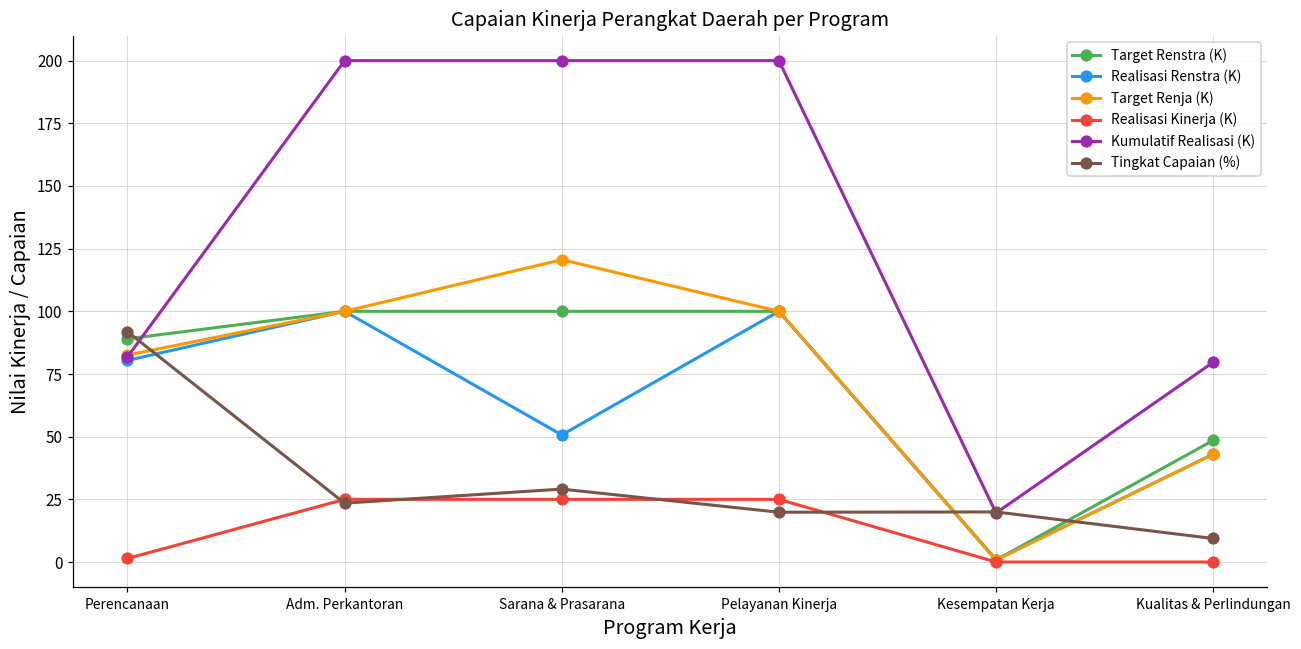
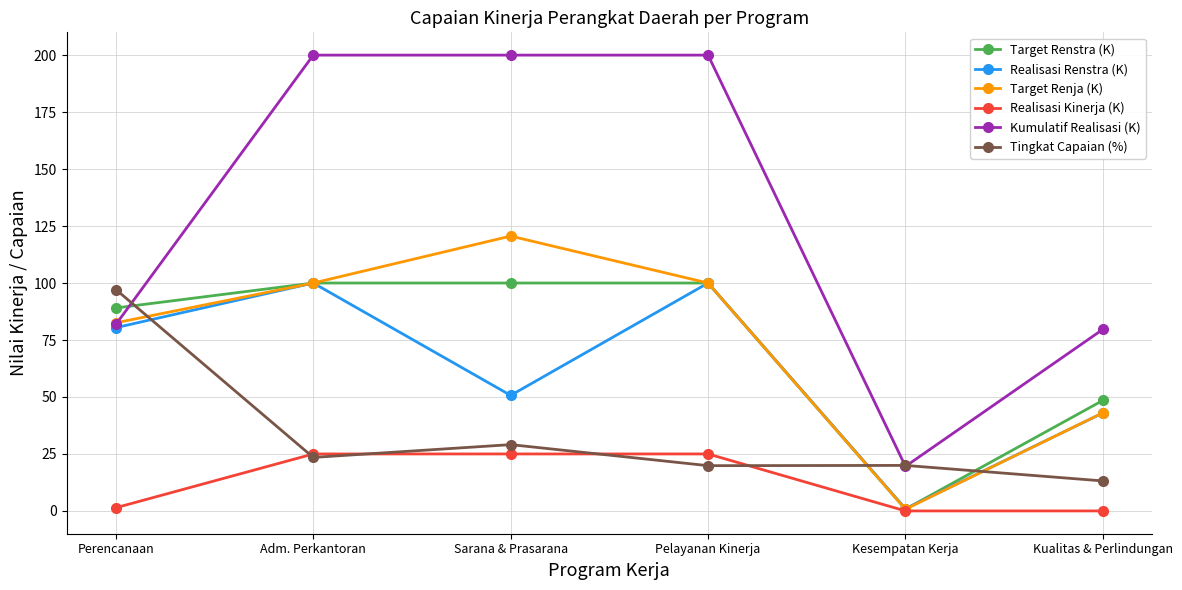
  {
    "Target Renstra (K)": {
      "Perencanaan": 89,
      "Sarana & Prasarana": 100,
      "Kualitas & Perlindungan": 49
    },
    "Realisasi Renstra (K)": {
      "Perencanaan": 80,
      "Sarana & Prasarana": 51
    },
    "Target Renja (K)": {
      "Sarana & Prasarana": 121
    },
    "Realisasi Kinerja (K)": {
      "Perencanaan": 1,
      "Adm. Perkantoran": 25,
      "Sarana & Prasarana": 25,
      "Pelayanan Kinerja": 25,
      "Kualitas & Perlindungan": 0
    },
    "Kumulatif Realisasi (K)": {
      "Adm. Perkantoran": 200,
      "Sarana & Prasarana": 200,
      "Pelayanan Kinerja": 200,
      "Kualitas & Perlindungan": 80
    },
    "Tingkat Capaian (%)": {
-     "Perencanaan": 92,
+     "Perencanaan": 97,
      "Adm. Perkantoran": 23,
      "Sarana & Prasarana": 29,
      "Pelayanan Kinerja": 20,
-     "Kualitas & Perlindungan": 9
+     "Kualitas & Perlindungan": 13
    }
  }
